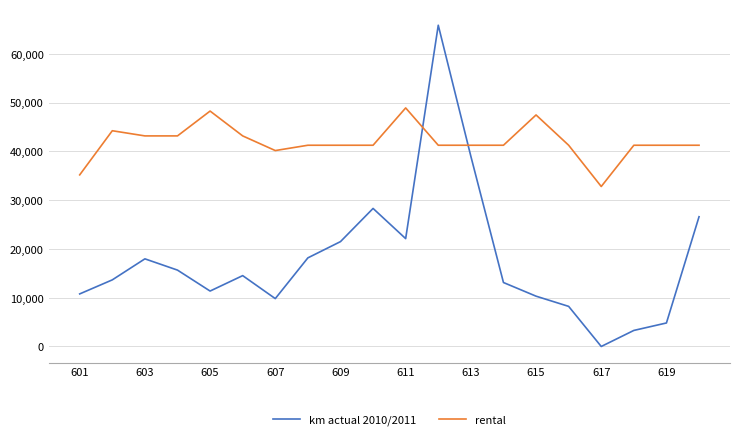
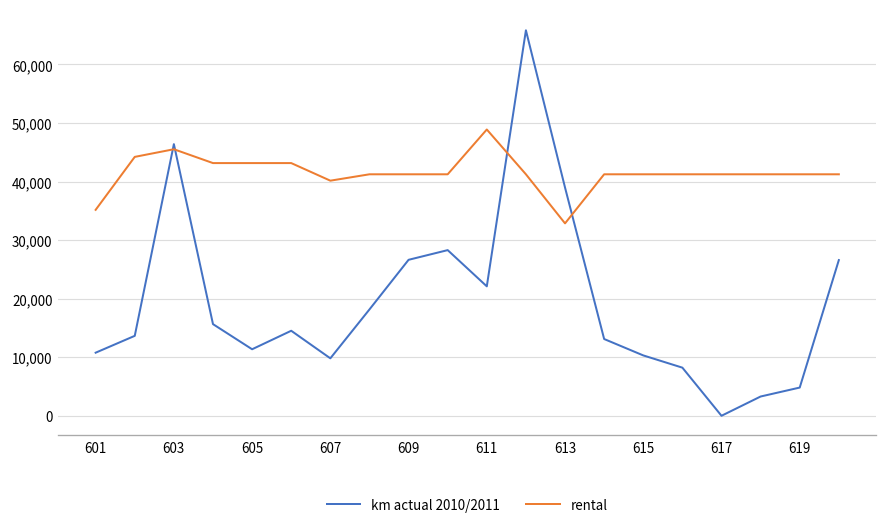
  {
    "km actual 2010/2011": {
      "601": "11,000",
-     "603": "18,000",
+     "603": "46,000",
      "605": "11,000",
      "607": "10,000",
-     "609": "21,000",
+     "609": "27,000",
      "611": "22,000",
      "613": "39,000",
      "615": "10,000",
      "617": "0",
      "619": "5,000"
    },
    "rental": {
      "601": "35,000",
-     "603": "43,000",
-     "605": "48,000",
+     "603": "46,000",
+     "605": "43,000",
      "607": "40,000",
      "609": "41,000",
      "611": "49,000",
-     "613": "41,000",
-     "615": "47,000",
-     "617": "33,000",
+     "613": "33,000",
+     "615": "41,000",
+     "617": "41,000",
      "619": "41,000"
    }
  }
